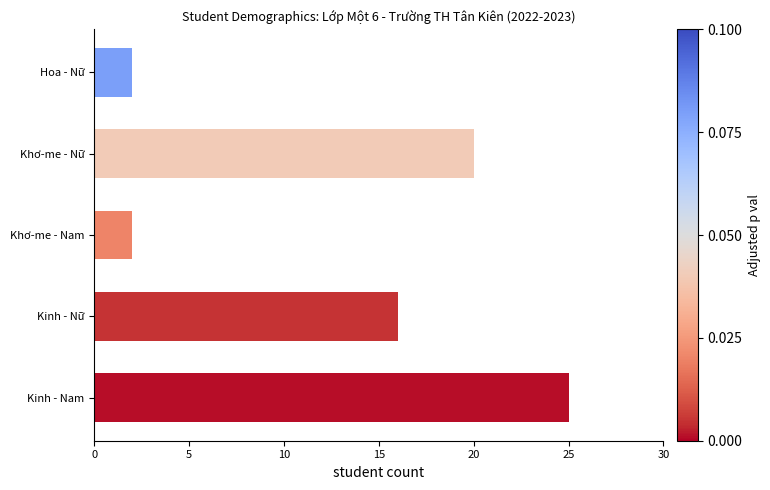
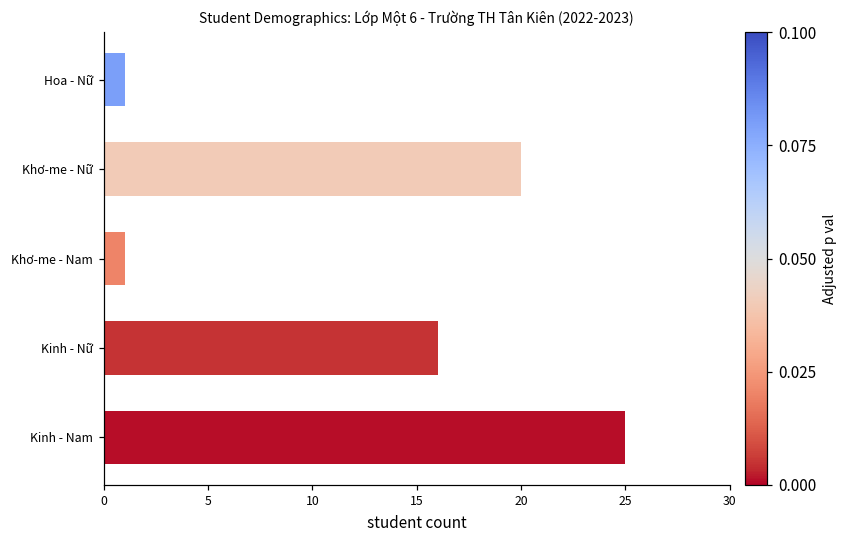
  {
-   "Hoa - Nữ": 2,
+   "Hoa - Nữ": 1,
    "Khơ-me - Nữ": 20,
-   "Khơ-me - Nam": 2,
+   "Khơ-me - Nam": 1,
    "Kinh - Nữ": 16,
    "Kinh - Nam": 25
  }
